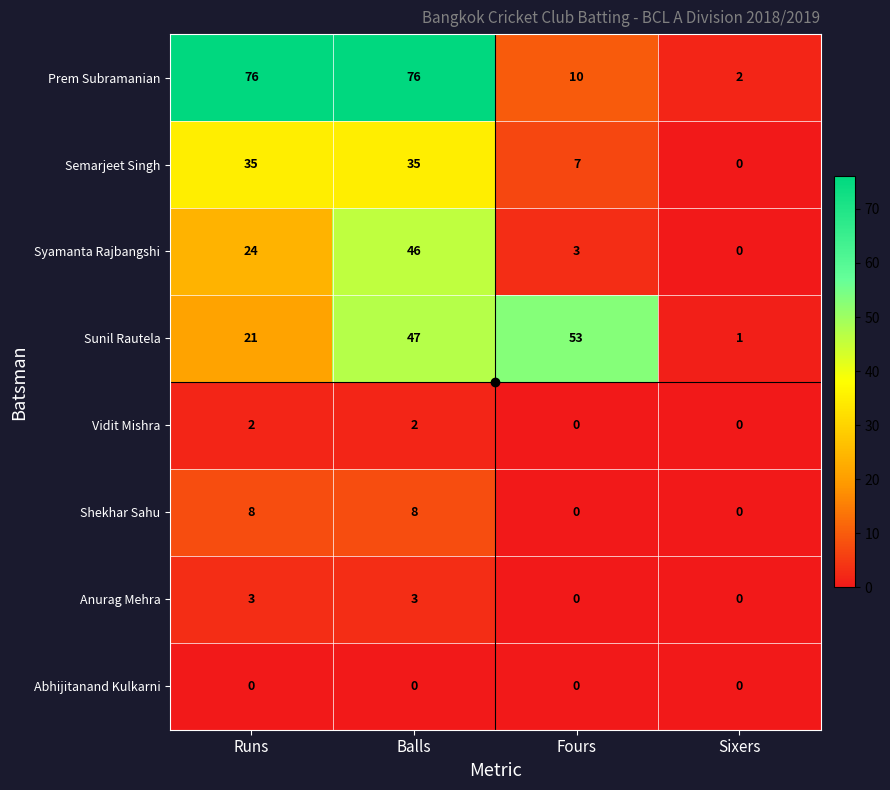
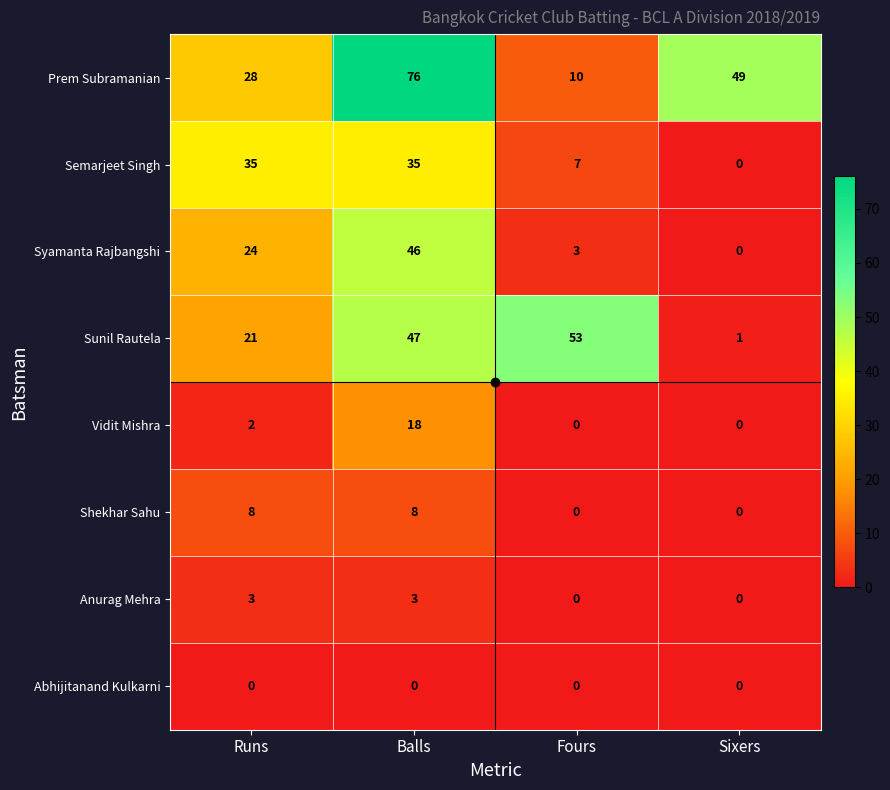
  {
    "Prem Subramanian": {
-     "Runs": 76,
+     "Runs": 28,
      "Balls": 76,
      "Fours": 10,
-     "Sixers": 2
+     "Sixers": 49
    },
    "Semarjeet Singh": {
      "Runs": 35,
      "Balls": 35,
      "Fours": 7,
      "Sixers": 0
    },
    "Syamanta Rajbangshi": {
      "Runs": 24,
      "Balls": 46,
      "Fours": 3,
      "Sixers": 0
    },
    "Sunil Rautela": {
      "Runs": 21,
      "Balls": 47,
      "Fours": 53,
      "Sixers": 1
    },
    "Vidit Mishra": {
      "Runs": 2,
-     "Balls": 2,
+     "Balls": 18,
      "Fours": 0,
      "Sixers": 0
    },
    "Shekhar Sahu": {
      "Runs": 8,
      "Balls": 8,
      "Fours": 0,
      "Sixers": 0
    },
    "Anurag Mehra": {
      "Runs": 3,
      "Balls": 3,
      "Fours": 0,
      "Sixers": 0
    },
    "Abhijitanand Kulkarni": {
      "Runs": 0,
      "Balls": 0,
      "Fours": 0,
      "Sixers": 0
    }
  }
